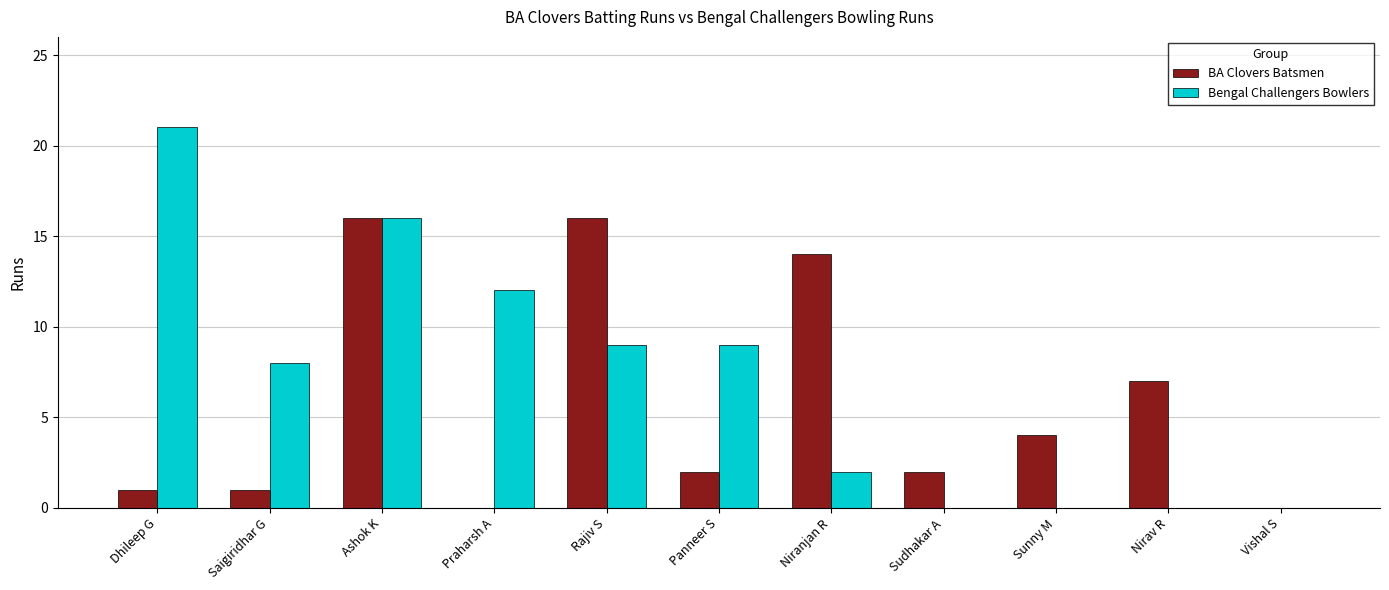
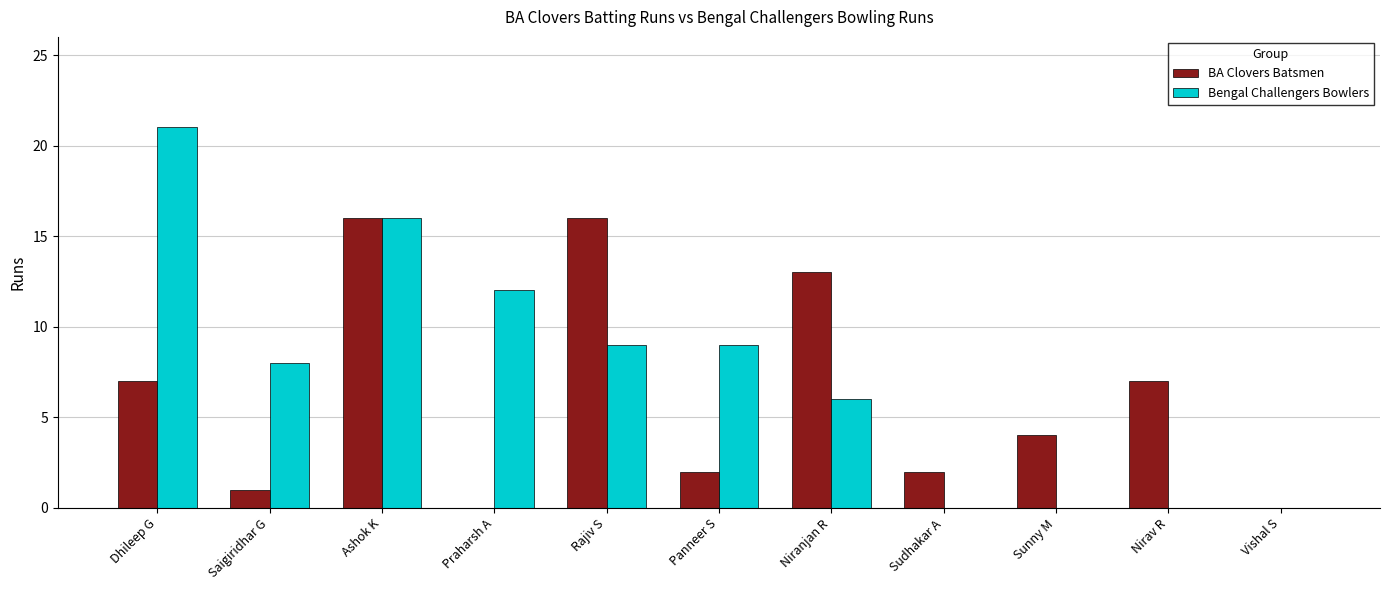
  {
    "BA Clovers Batsmen": {
-     "Dhileep G": 1,
+     "Dhileep G": 7,
      "Saigiridhar G": 1,
      "Ashok K": 16,
      "Praharsh A": 0,
      "Rajiv S": 16,
      "Panneer S": 2,
-     "Niranjan R": 14,
+     "Niranjan R": 13,
      "Sudhakar A": 2,
      "Sunny M": 4,
      "Nirav R": 7,
      "Vishal S": 0
    },
    "Bengal Challengers Bowlers": {
      "Dhileep G": 21,
      "Saigiridhar G": 8,
      "Ashok K": 16,
      "Praharsh A": 12,
      "Rajiv S": 9,
      "Panneer S": 9,
-     "Niranjan R": 2,
+     "Niranjan R": 6,
      "Sudhakar A": 0,
      "Sunny M": 0,
      "Nirav R": 0,
      "Vishal S": 0
    }
  }
